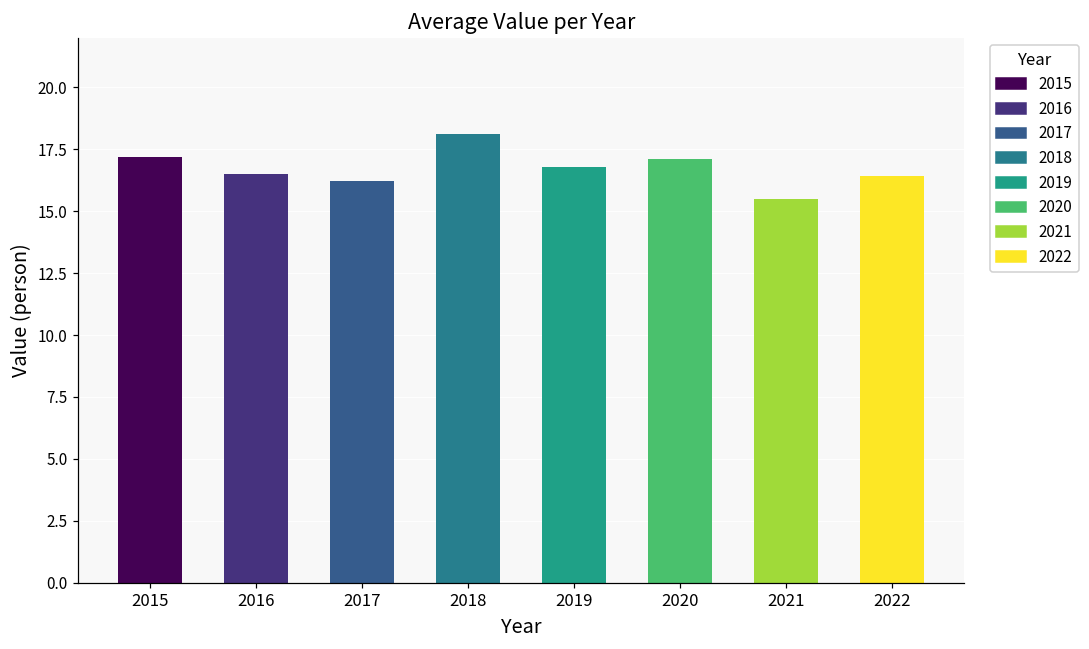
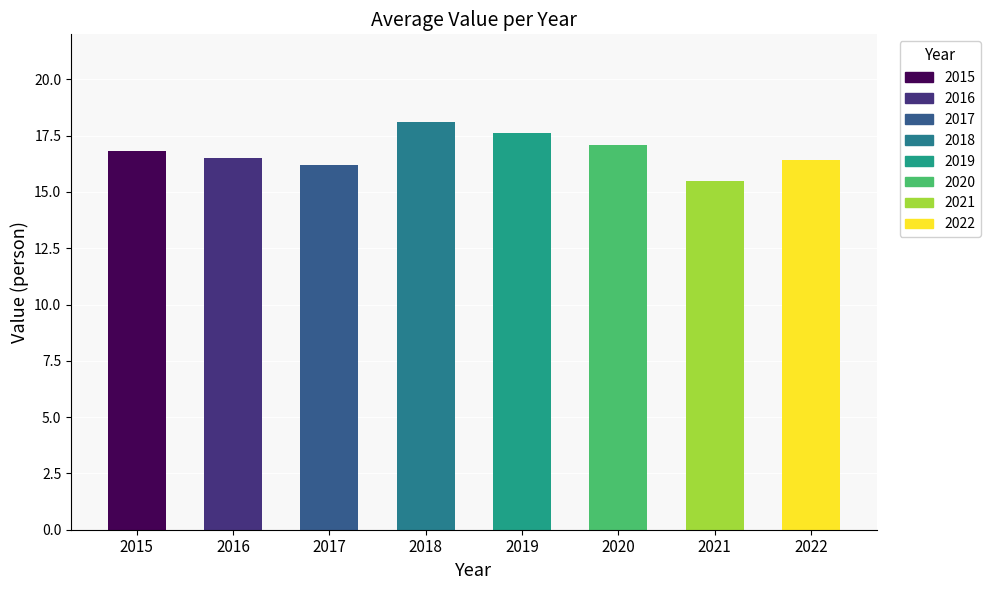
  {
-   "2015": 17.2,
+   "2015": 16.8,
    "2016": 16.5,
    "2017": 16.2,
    "2018": 18.1,
-   "2019": 16.8,
+   "2019": 17.6,
    "2020": 17.1,
    "2021": 15.5,
    "2022": 16.4
  }
